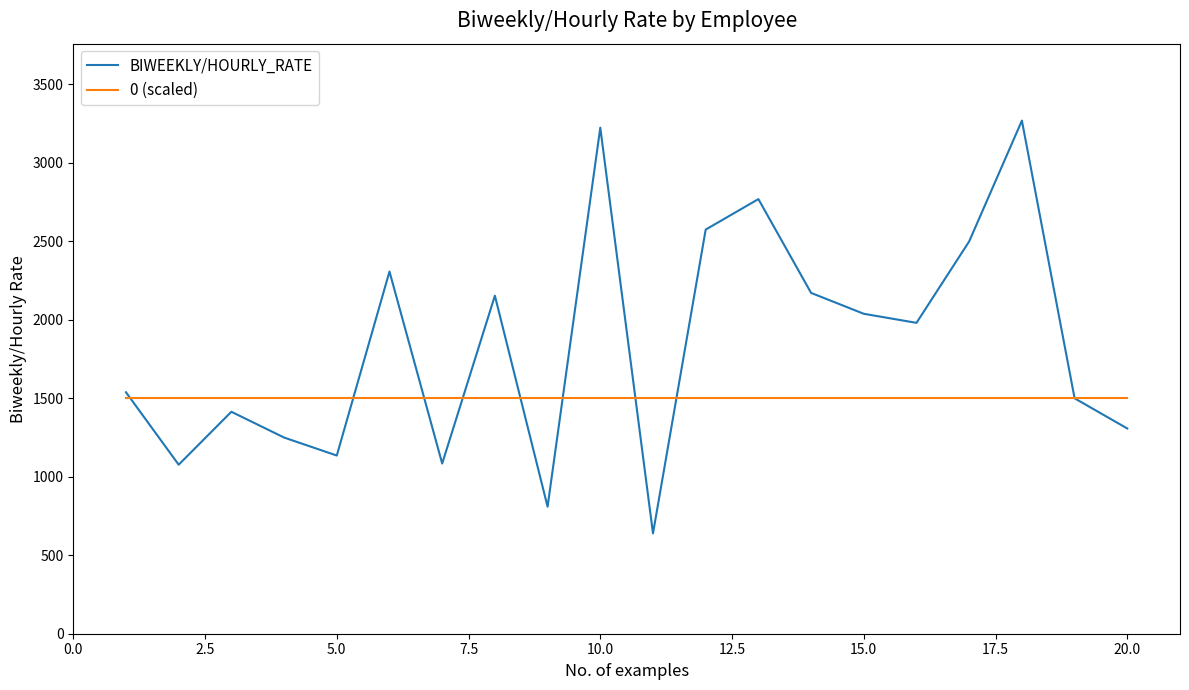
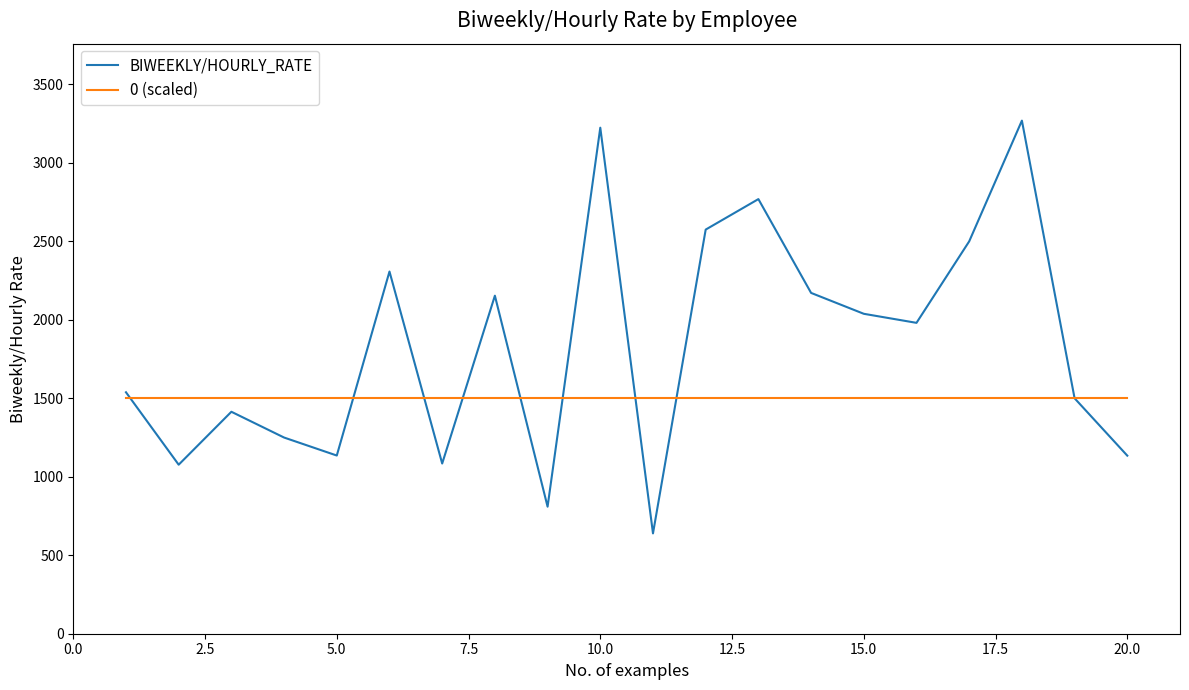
  {
    "BIWEEKLY/HOURLY_RATE": {
      "5.0": 1140,
      "10.0": 3220,
      "15.0": 2040,
-     "20.0": 1310
+     "20.0": 1130
    },
    "0 (scaled)": {
      "5.0": 1500,
      "10.0": 1500,
      "15.0": 1500,
      "20.0": 1500
    }
  }
